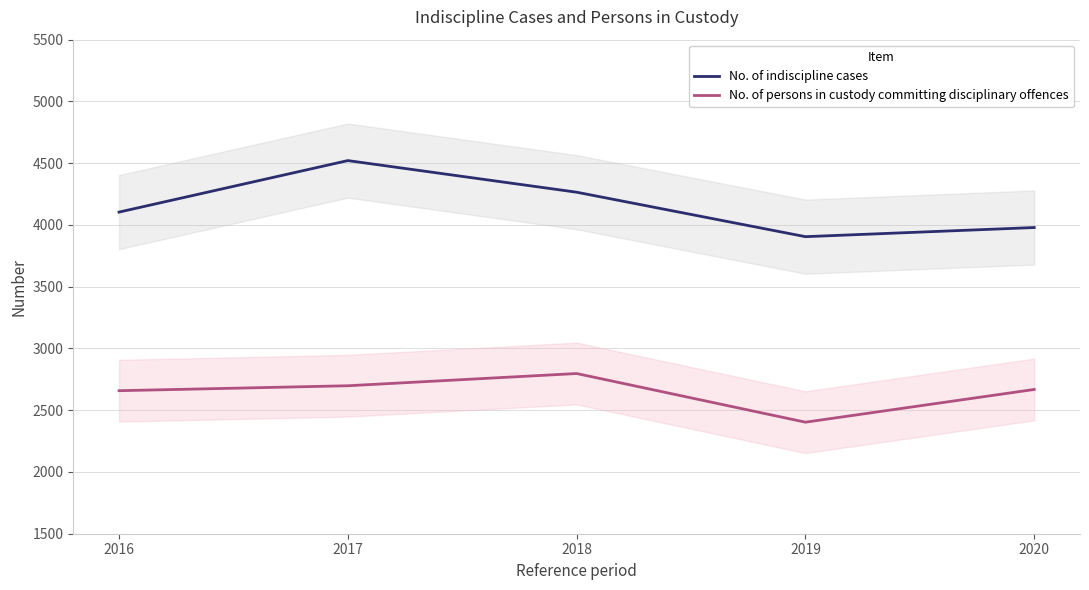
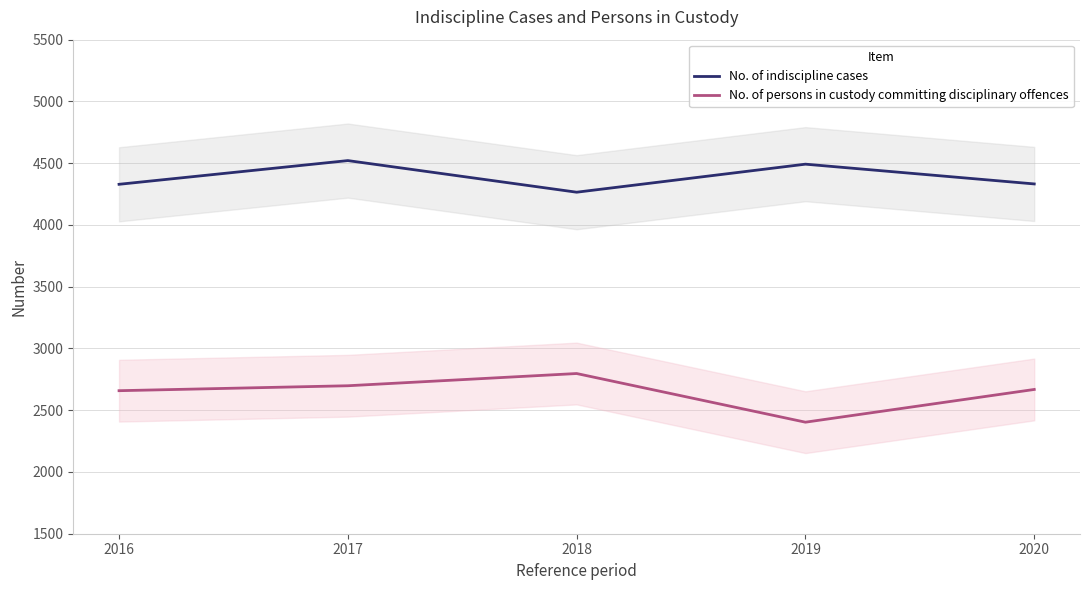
  {
    "No. of indiscipline cases": {
-     "2016": 4100,
+     "2016": 4330,
      "2017": 4520,
      "2018": 4270,
-     "2019": 3910,
-     "2020": 3980
+     "2019": 4490,
+     "2020": 4330
    },
    "No. of persons in custody committing disciplinary offences": {
      "2016": 2660,
      "2017": 2700,
      "2018": 2800,
      "2019": 2400,
      "2020": 2670
    }
  }
